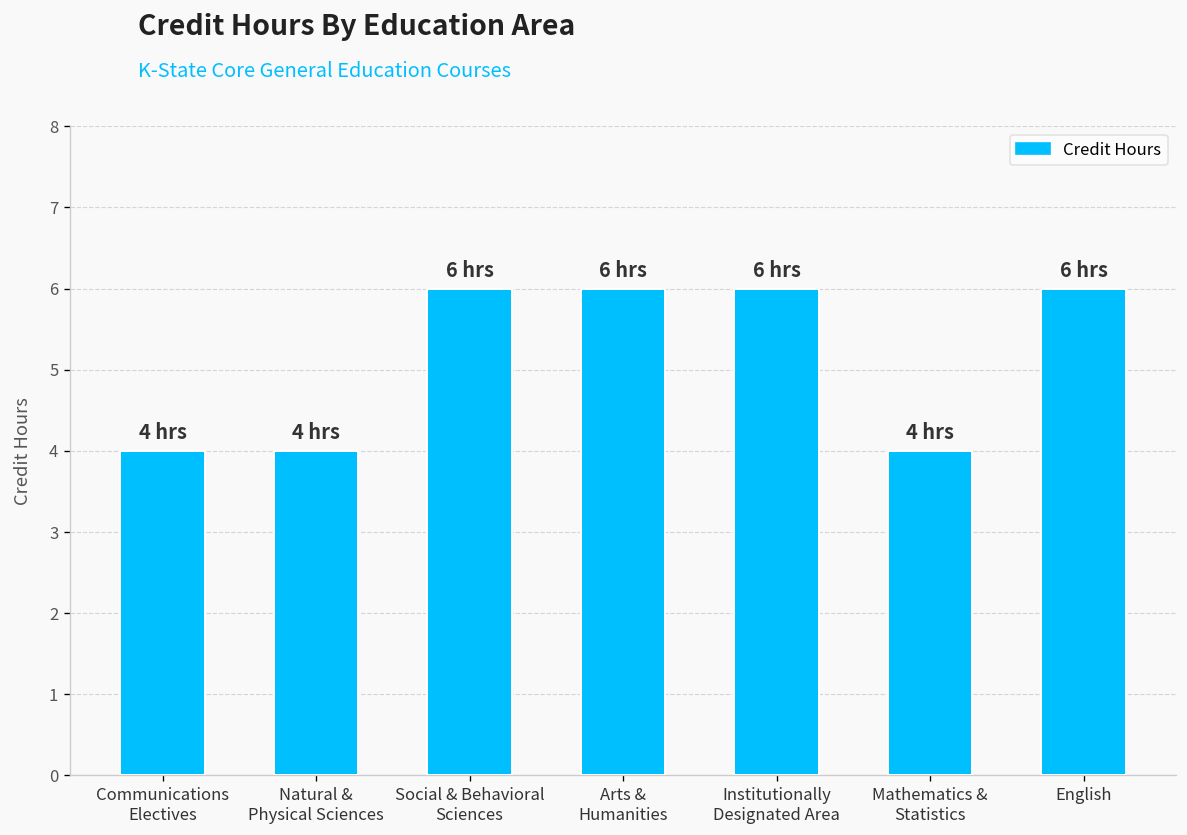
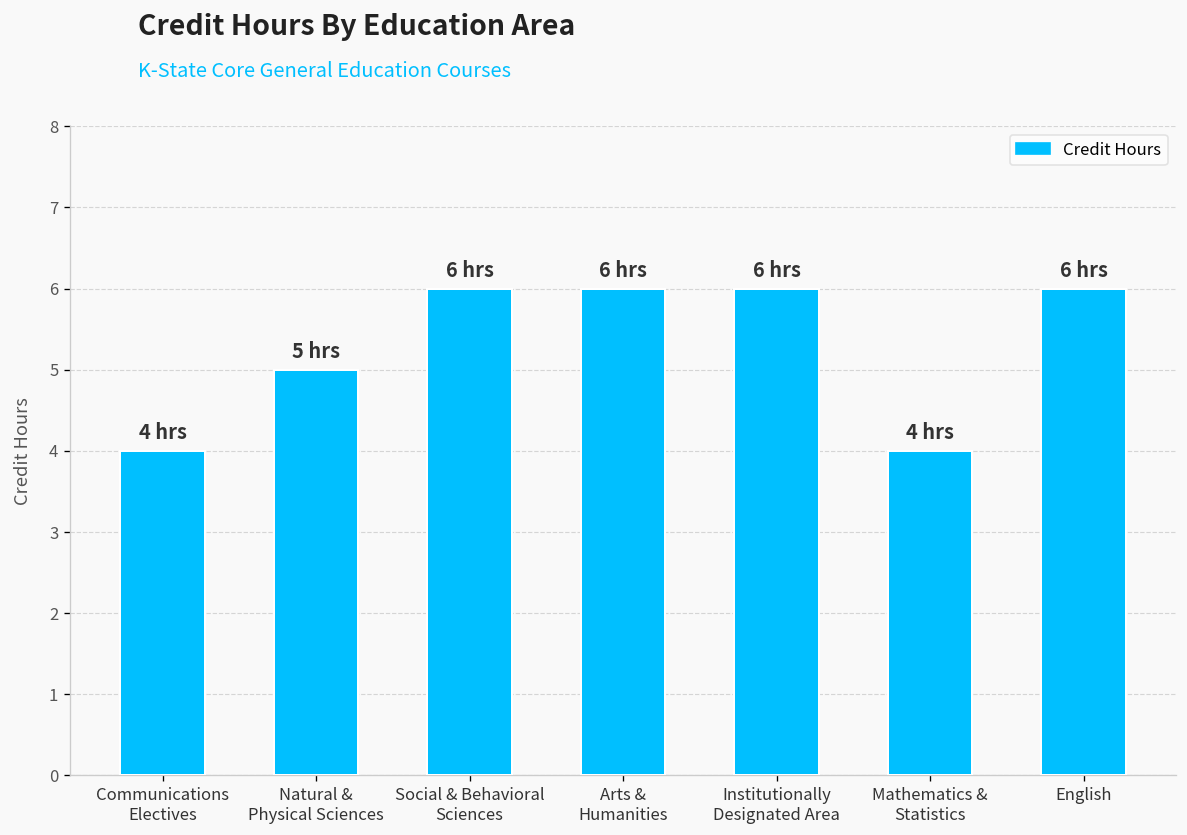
  {
    "Communications Electives": 4,
-   "Natural & Physical Sciences": 4,
+   "Natural & Physical Sciences": 5,
    "Social & Behavioral Sciences": 6,
    "Arts & Humanities": 6,
    "Institutionally Designated Area": 6,
    "Mathematics & Statistics": 4,
    "English": 6
  }
